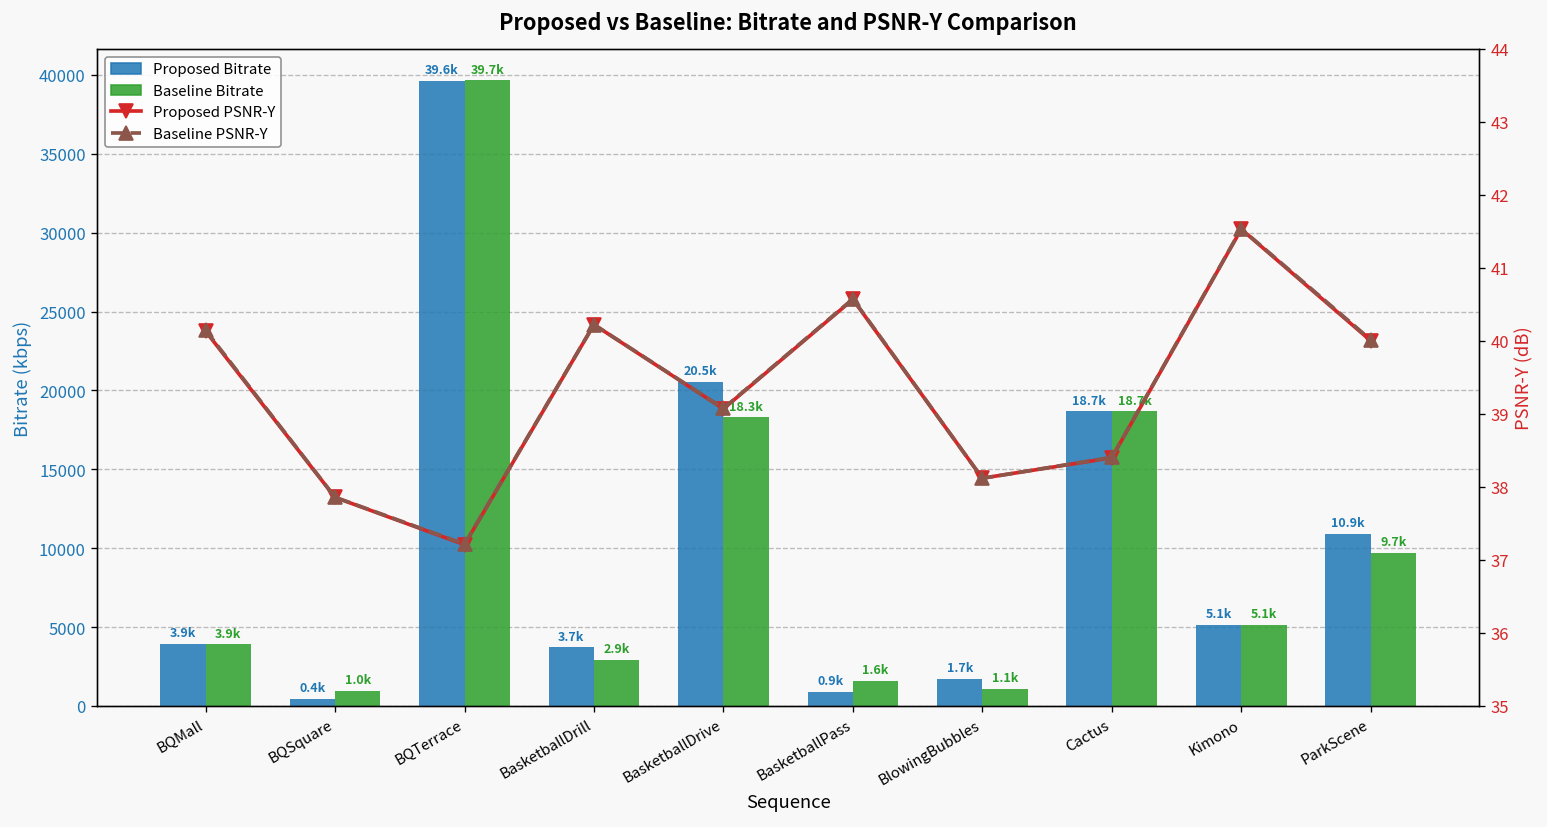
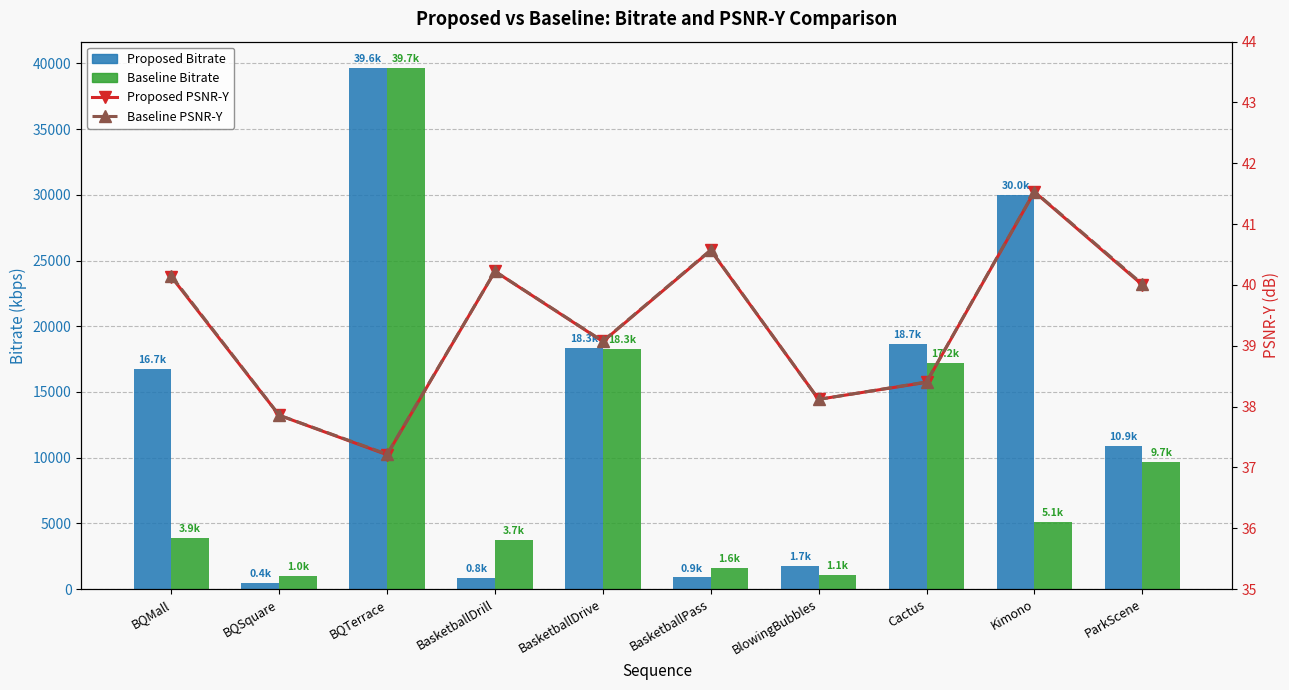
  {
    "Proposed Bitrate": {
-     "BQMall": "3.9k",
+     "BQMall": "16.7k",
      "BQSquare": "0.4k",
      "BQTerrace": "39.6k",
-     "BasketballDrill": "3.7k",
-     "BasketballDrive": "20.5k",
+     "BasketballDrill": "0.8k",
+     "BasketballDrive": "18.3k",
      "BasketballPass": "0.9k",
      "BlowingBubbles": "1.7k",
      "Cactus": "18.7k",
-     "Kimono": "5.1k",
+     "Kimono": "30.0k",
      "ParkScene": "10.9k"
    },
    "Baseline Bitrate": {
      "BQMall": "3.9k",
      "BQSquare": "1.0k",
      "BQTerrace": "39.7k",
-     "BasketballDrill": "2.9k",
+     "BasketballDrill": "3.7k",
      "BasketballDrive": "18.3k",
      "BasketballPass": "1.6k",
      "BlowingBubbles": "1.1k",
-     "Cactus": "18.7k",
+     "Cactus": "17.2k",
      "Kimono": "5.1k",
      "ParkScene": "9.7k"
    }
  }
